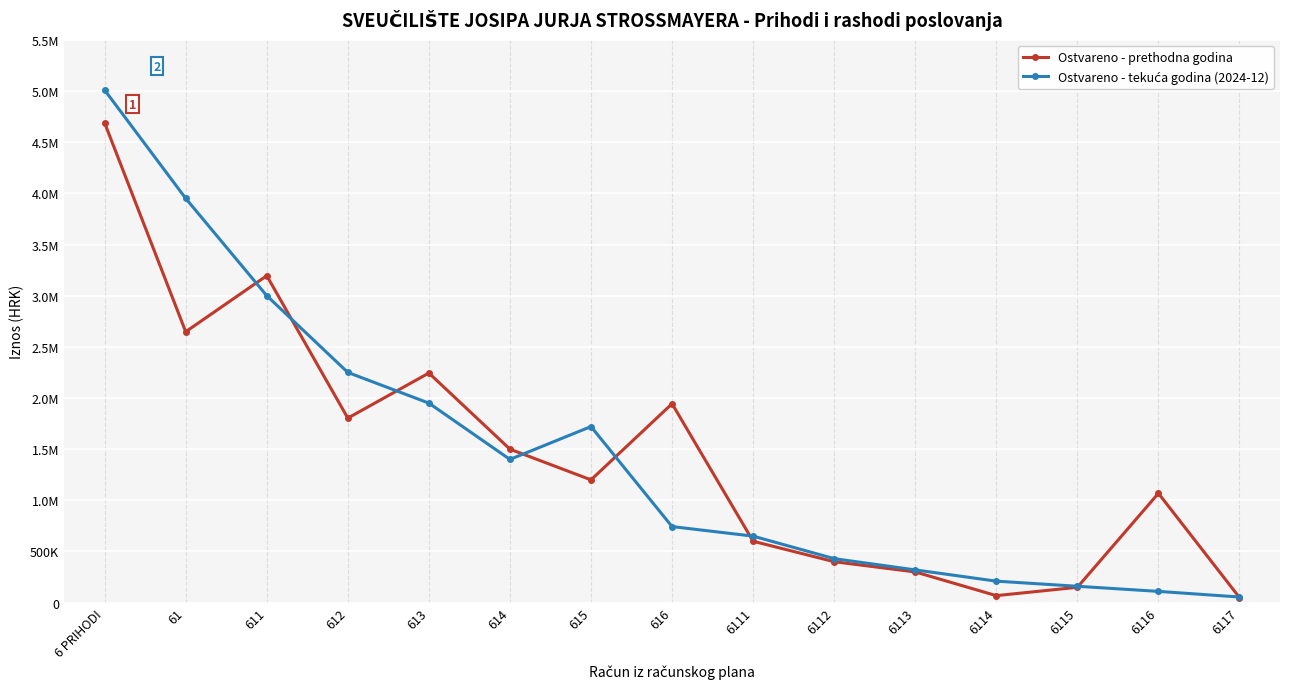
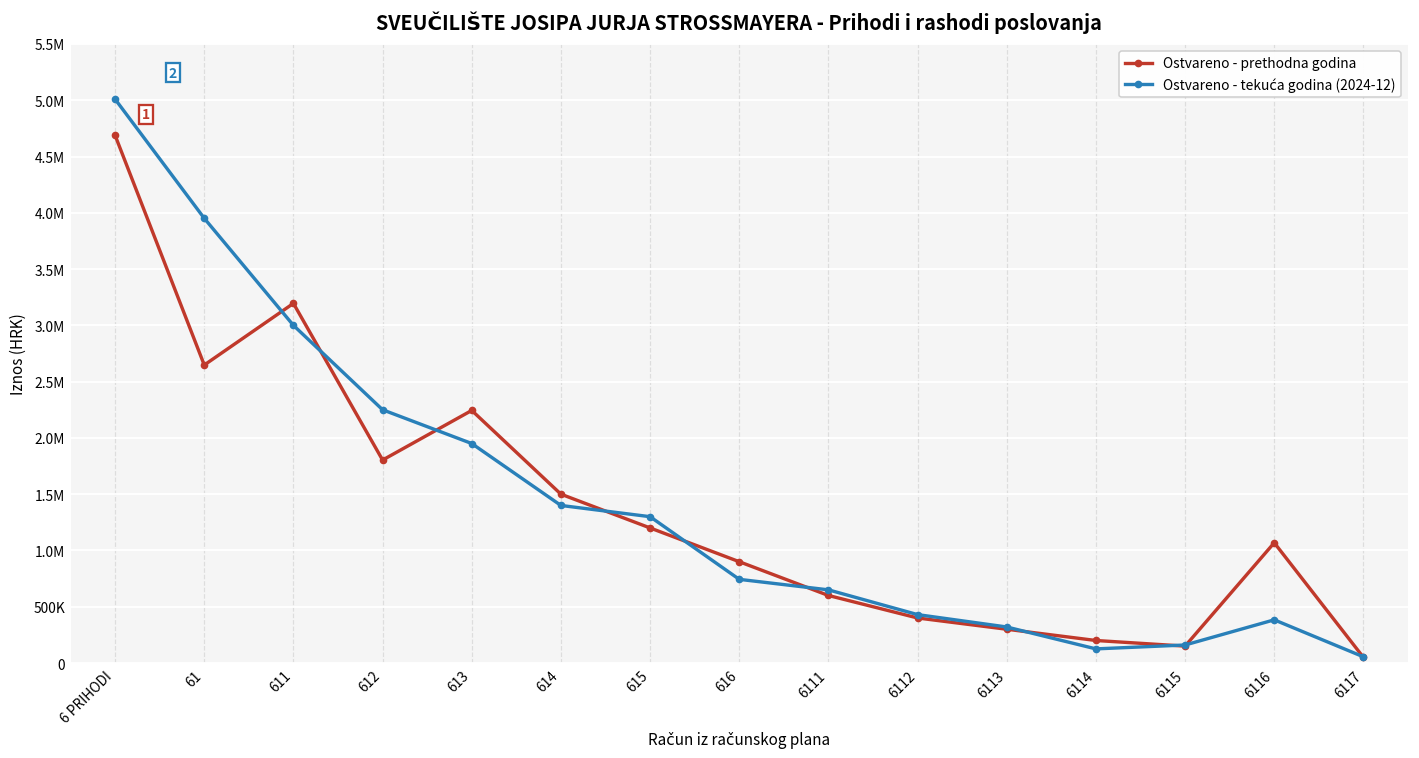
  {
    "Ostvareno - prethodna godina": {
      "6 PRIHODI": 4690000,
      "61": 2650000,
      "611": 3200000,
      "612": 1800000,
      "613": 2240000,
      "614": 1500000,
      "615": 1200000,
-     "616": 1940000,
+     "616": 900000,
      "6111": 600000,
      "6112": 400000,
-     "6114": 70000,
+     "6114": 200000,
      "6116": 1070000
    },
    "Ostvareno - tekuća godina (2024-12)": {
      "6 PRIHODI": 5010000,
      "61": 3950000,
      "611": 3000000,
      "612": 2250000,
      "613": 1950000,
      "614": 1400000,
-     "615": 1720000,
+     "615": 1300000,
      "616": 740000,
      "6111": 650000,
      "6112": 430000,
-     "6114": 210000,
-     "6116": 110000
+     "6114": 130000,
+     "6116": 380000
    }
  }
